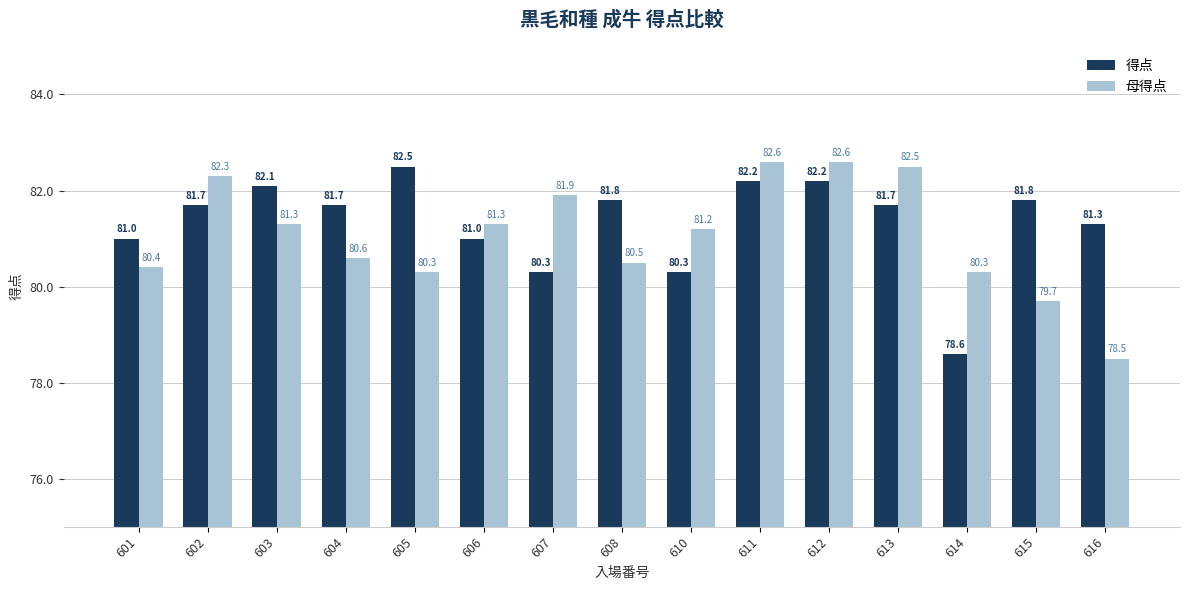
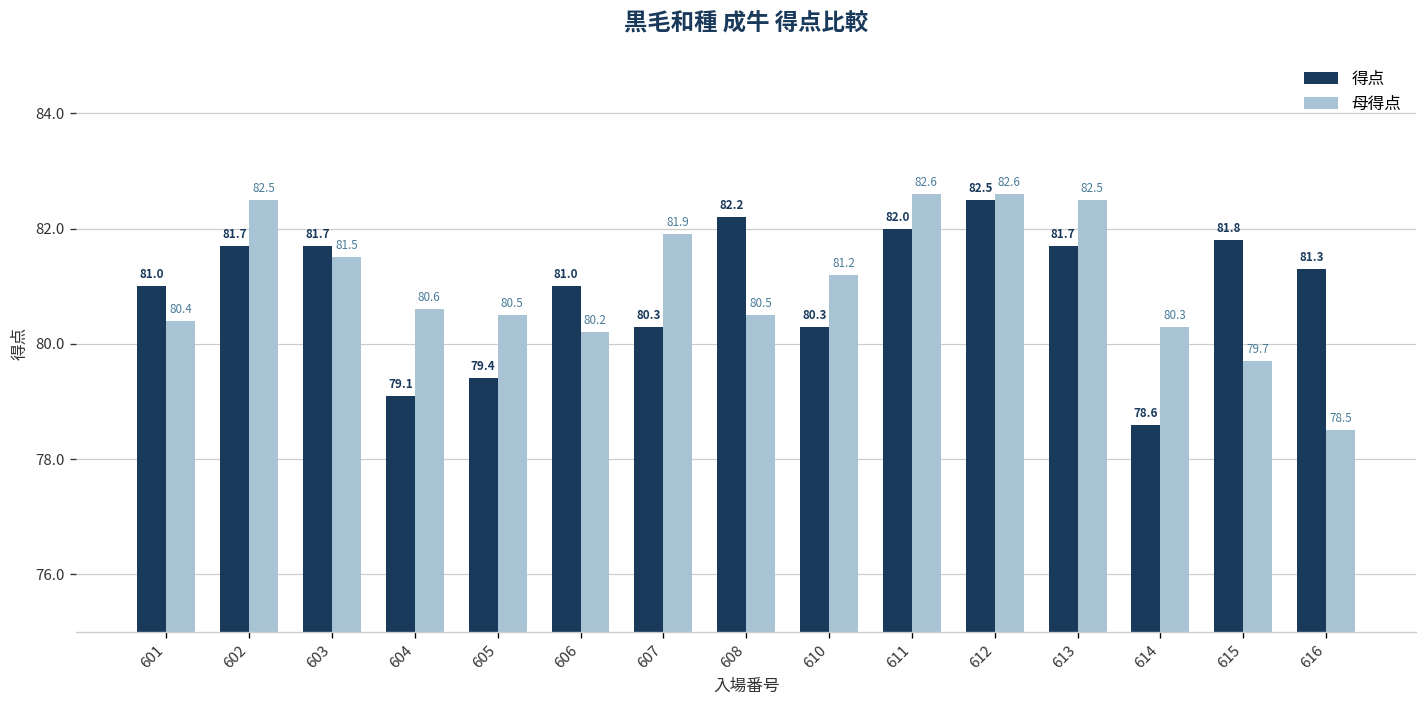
  {
    "得点": {
      "601": 81.0,
      "602": 81.7,
-     "603": 82.1,
-     "604": 81.7,
-     "605": 82.5,
+     "603": 81.7,
+     "604": 79.1,
+     "605": 79.4,
      "606": 81.0,
      "607": 80.3,
-     "608": 81.8,
+     "608": 82.2,
      "610": 80.3,
-     "611": 82.2,
-     "612": 82.2,
+     "611": 82.0,
+     "612": 82.5,
      "613": 81.7,
      "614": 78.6,
      "615": 81.8,
      "616": 81.3
    },
    "母得点": {
      "601": 80.4,
-     "602": 82.3,
-     "603": 81.3,
+     "602": 82.5,
+     "603": 81.5,
      "604": 80.6,
-     "605": 80.3,
-     "606": 81.3,
+     "605": 80.5,
+     "606": 80.2,
      "607": 81.9,
      "608": 80.5,
      "610": 81.2,
      "611": 82.6,
      "612": 82.6,
      "613": 82.5,
      "614": 80.3,
      "615": 79.7,
      "616": 78.5
    }
  }
